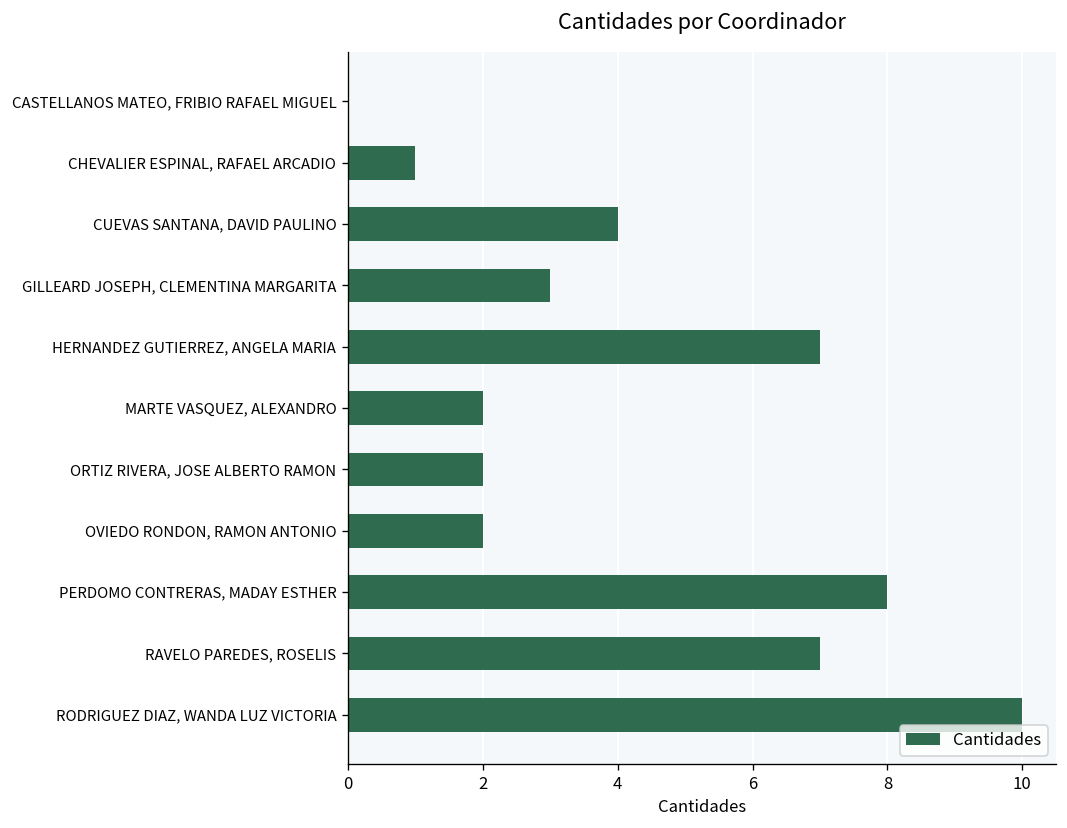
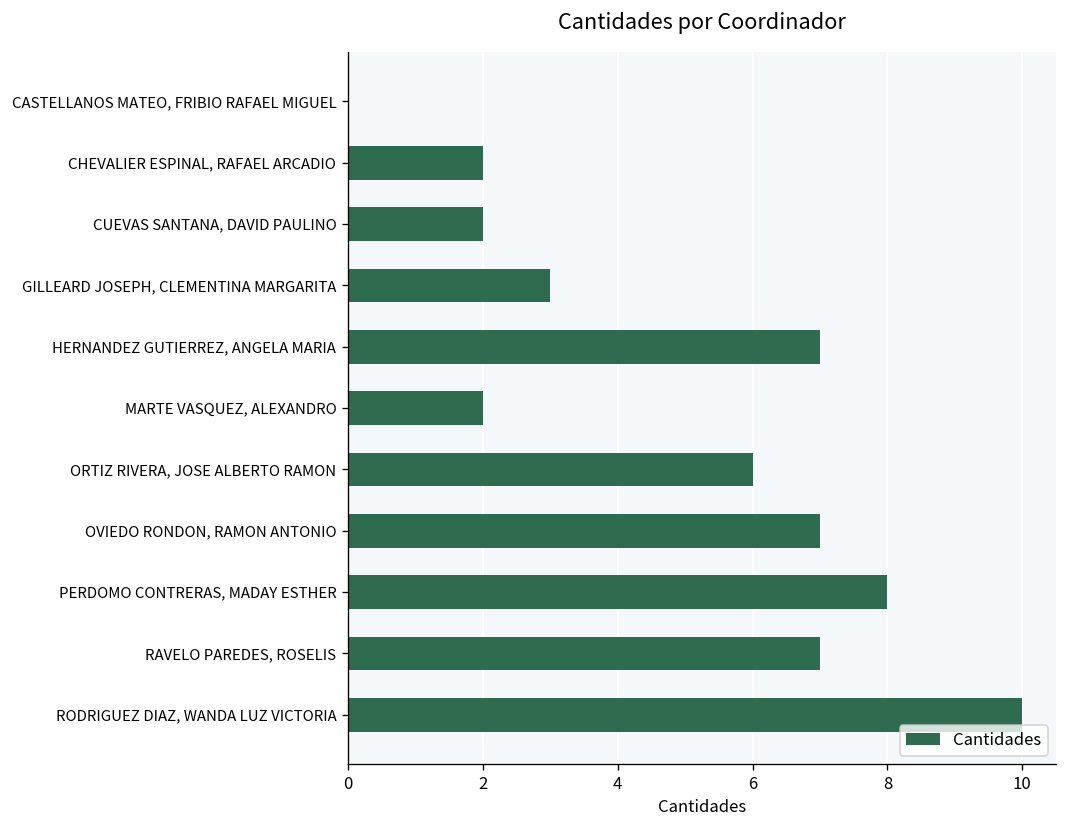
  {
    "CASTELLANOS MATEO, FRIBIO RAFAEL MIGUEL": 0,
-   "CHEVALIER ESPINAL, RAFAEL ARCADIO": 1,
-   "CUEVAS SANTANA, DAVID PAULINO": 4,
+   "CHEVALIER ESPINAL, RAFAEL ARCADIO": 2,
+   "CUEVAS SANTANA, DAVID PAULINO": 2,
    "GILLEARD JOSEPH, CLEMENTINA MARGARITA": 3,
    "HERNANDEZ GUTIERREZ, ANGELA MARIA": 7,
    "MARTE VASQUEZ, ALEXANDRO": 2,
-   "ORTIZ RIVERA, JOSE ALBERTO RAMON": 2,
-   "OVIEDO RONDON, RAMON ANTONIO": 2,
+   "ORTIZ RIVERA, JOSE ALBERTO RAMON": 6,
+   "OVIEDO RONDON, RAMON ANTONIO": 7,
    "PERDOMO CONTRERAS, MADAY ESTHER": 8,
    "RAVELO PAREDES, ROSELIS": 7,
    "RODRIGUEZ DIAZ, WANDA LUZ VICTORIA": 10
  }
